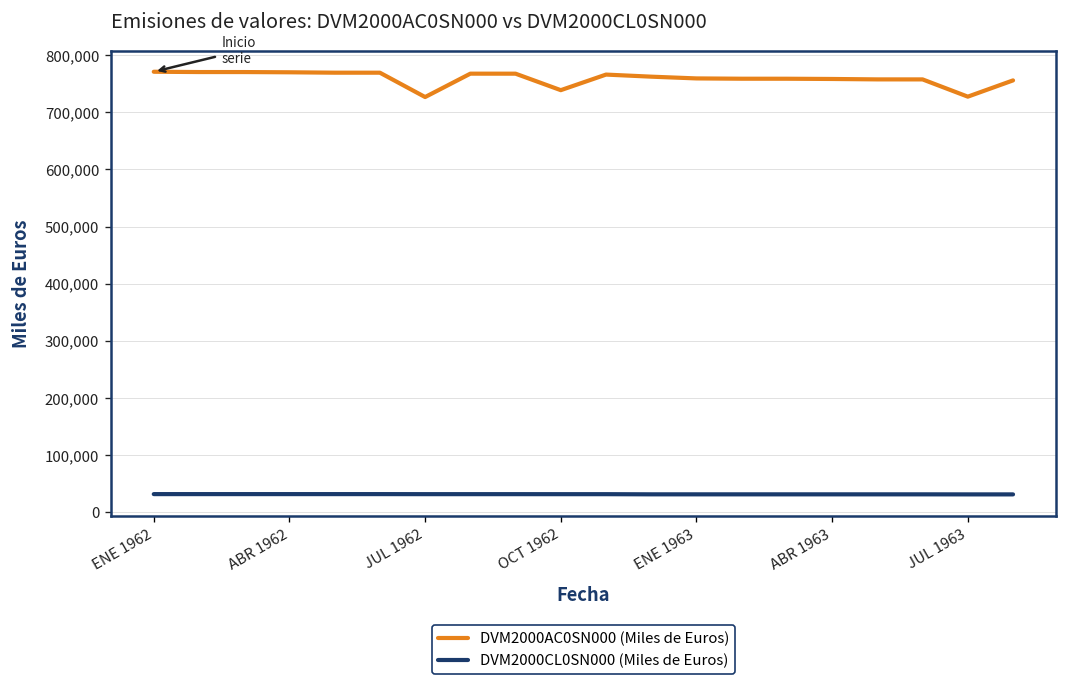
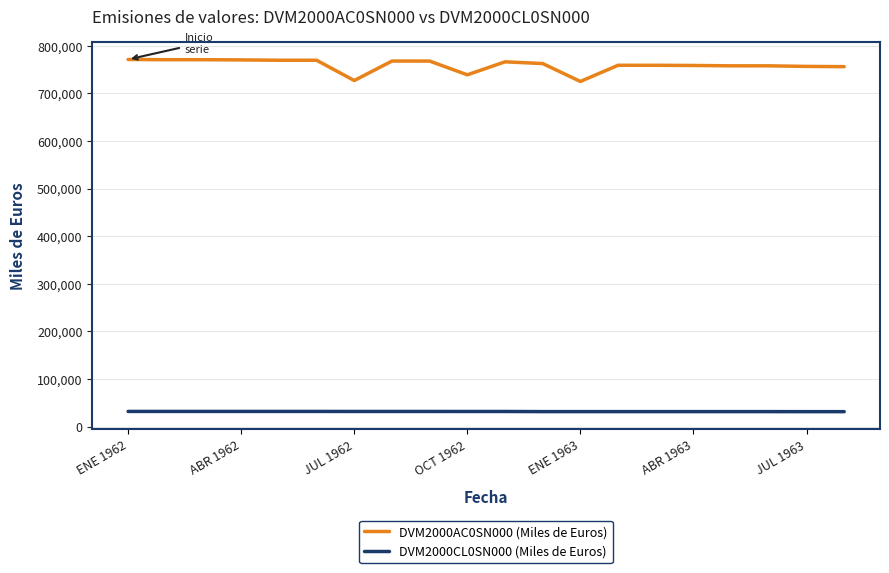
  {
    "DVM2000AC0SN000 (Miles de Euros)": {
      "ENE 1962": "770,000",
      "ABR 1962": "770,000",
      "JUL 1962": "730,000",
      "OCT 1962": "740,000",
-     "ENE 1963": "760,000",
+     "ENE 1963": "720,000",
      "ABR 1963": "760,000",
-     "JUL 1963": "730,000"
+     "JUL 1963": "760,000"
    },
    "DVM2000CL0SN000 (Miles de Euros)": {
      "ENE 1962": "30,000",
      "ABR 1962": "30,000",
      "JUL 1962": "30,000",
      "OCT 1962": "30,000",
      "ENE 1963": "30,000",
      "ABR 1963": "30,000",
      "JUL 1963": "30,000"
    }
  }
